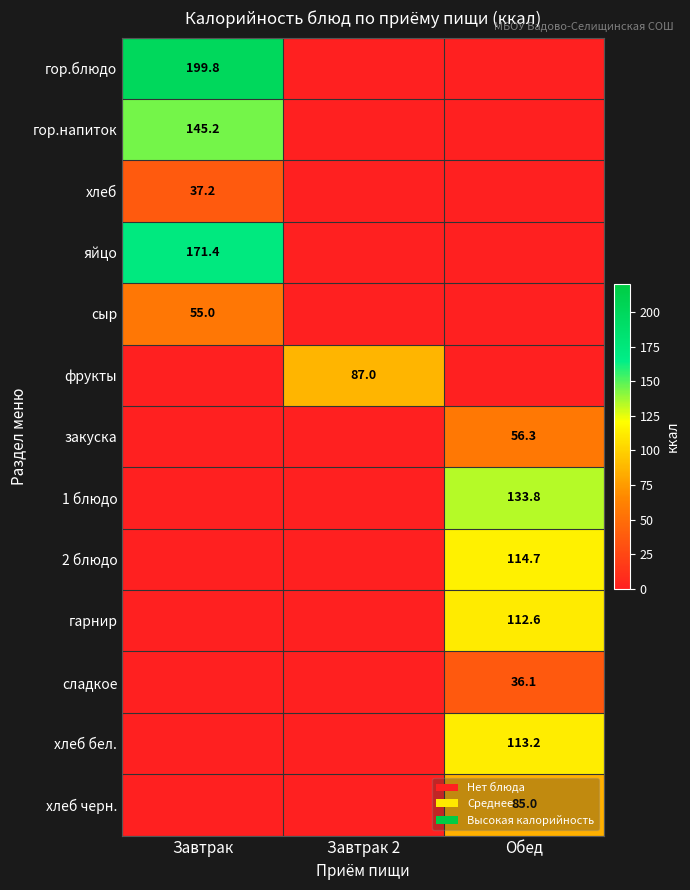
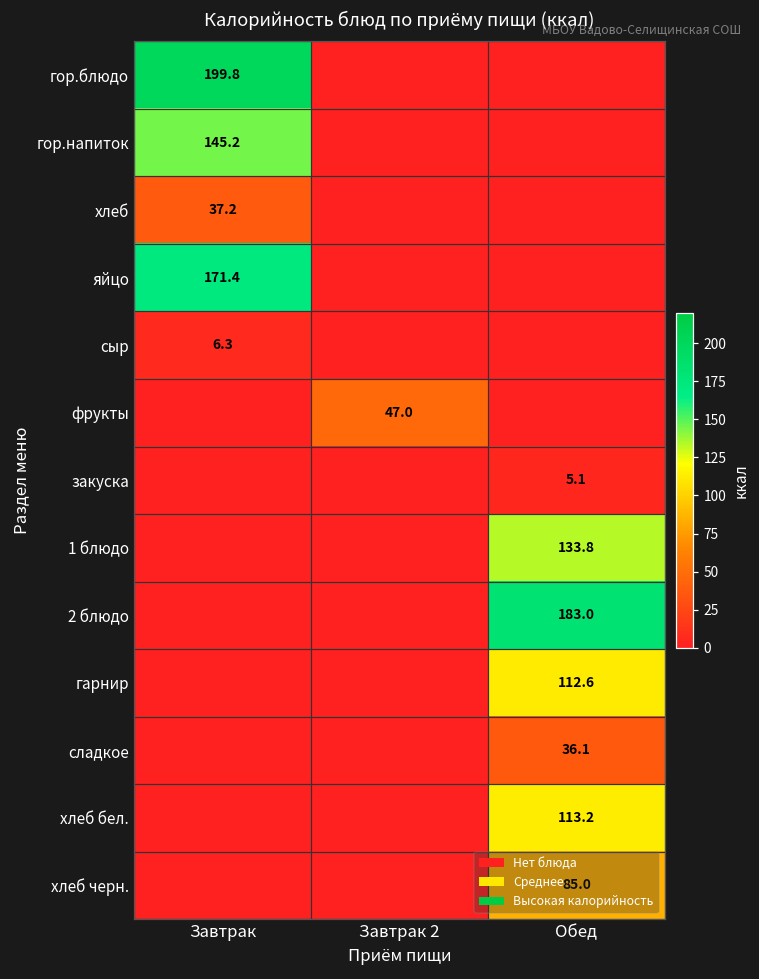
  {
    "гор.блюдо": {
      "Завтрак": 199.8
    },
    "гор.напиток": {
      "Завтрак": 145.2
    },
    "хлеб": {
      "Завтрак": 37.2
    },
    "яйцо": {
      "Завтрак": 171.4
    },
    "сыр": {
-     "Завтрак": 55.0
+     "Завтрак": 6.3
    },
    "фрукты": {
-     "Завтрак 2": 87.0
+     "Завтрак 2": 47.0
    },
    "закуска": {
-     "Обед": 56.3
+     "Обед": 5.1
    },
    "1 блюдо": {
      "Обед": 133.8
    },
    "2 блюдо": {
-     "Обед": 114.7
+     "Обед": 183.0
    },
    "гарнир": {
      "Обед": 112.6
    },
    "сладкое": {
      "Обед": 36.1
    },
    "хлеб бел.": {
      "Обед": 113.2
    }
  }
